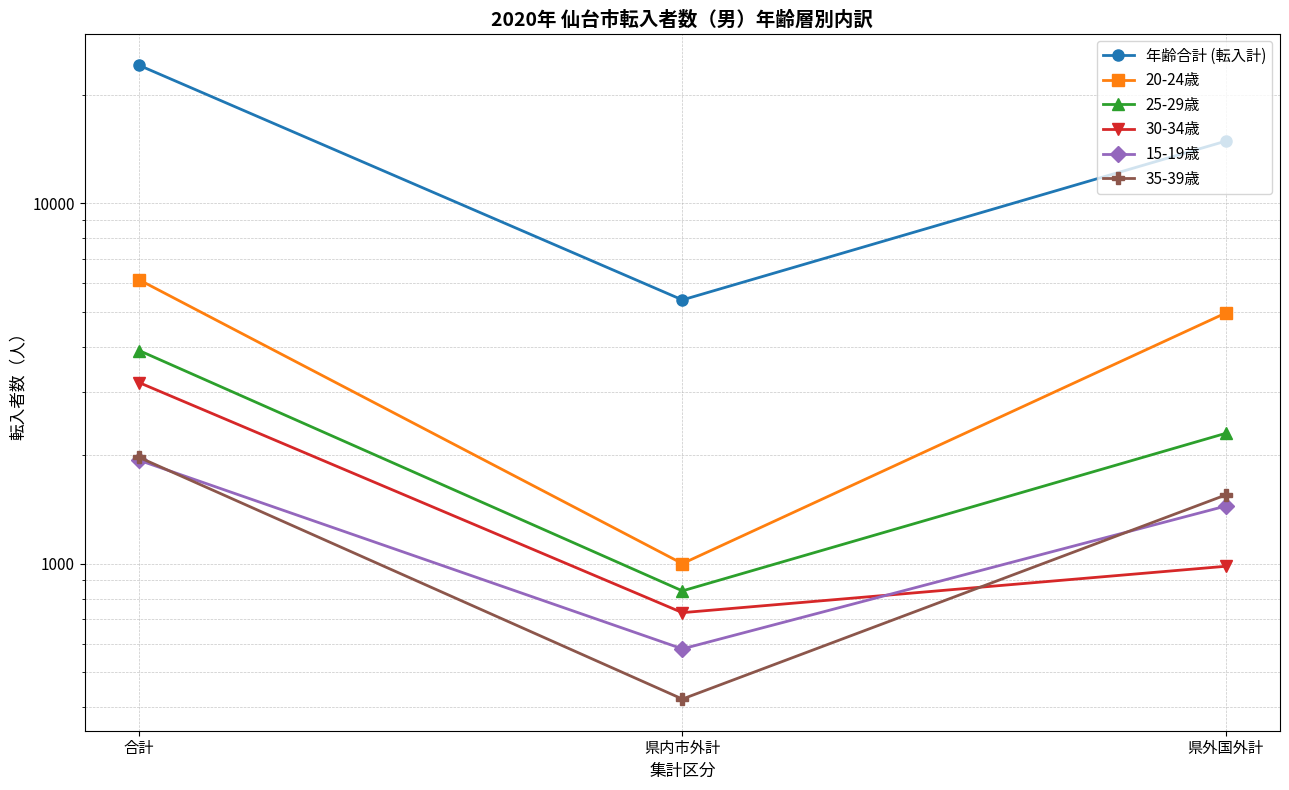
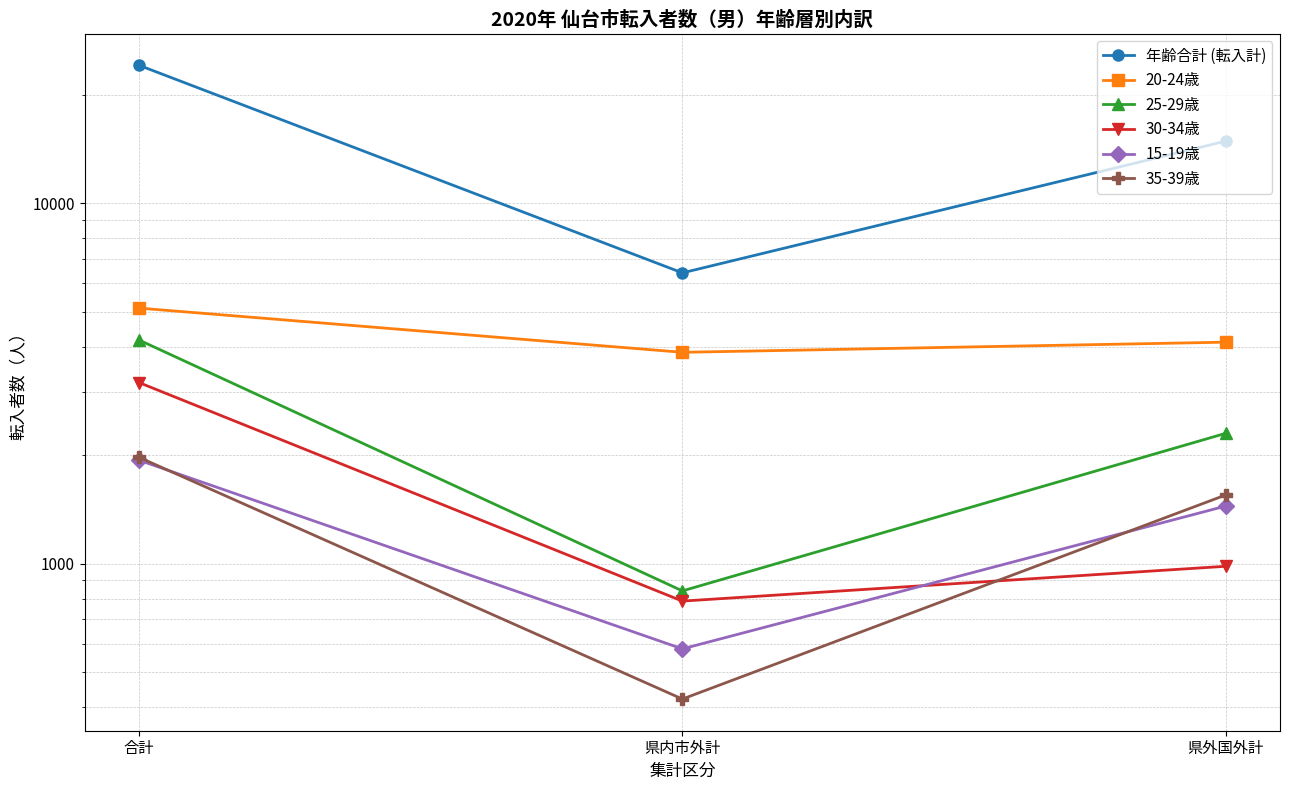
  {
    "年齢合計 (転入計)": {
      "合計": 24000,
-     "県内市外計": 5400
+     "県内市外計": 6400
    },
    "20-24歳": {
-     "合計": 6100,
-     "県内市外計": 1000,
-     "県外国外計": 5000
+     "合計": 5100,
+     "県内市外計": 3900,
+     "県外国外計": 4100
    },
    "25-29歳": {
-     "合計": 3900,
+     "合計": 4200,
      "県内市外計": 840,
      "県外国外計": 2300
    },
    "30-34歳": {
      "合計": 3200,
-     "県内市外計": 730,
+     "県内市外計": 790,
      "県外国外計": 980
    },
    "15-19歳": {
      "合計": 1900,
      "県内市外計": 580,
      "県外国外計": 1440
    },
    "35-39歳": {
      "合計": 2000,
      "県内市外計": 420,
      "県外国外計": 1550
    }
  }
